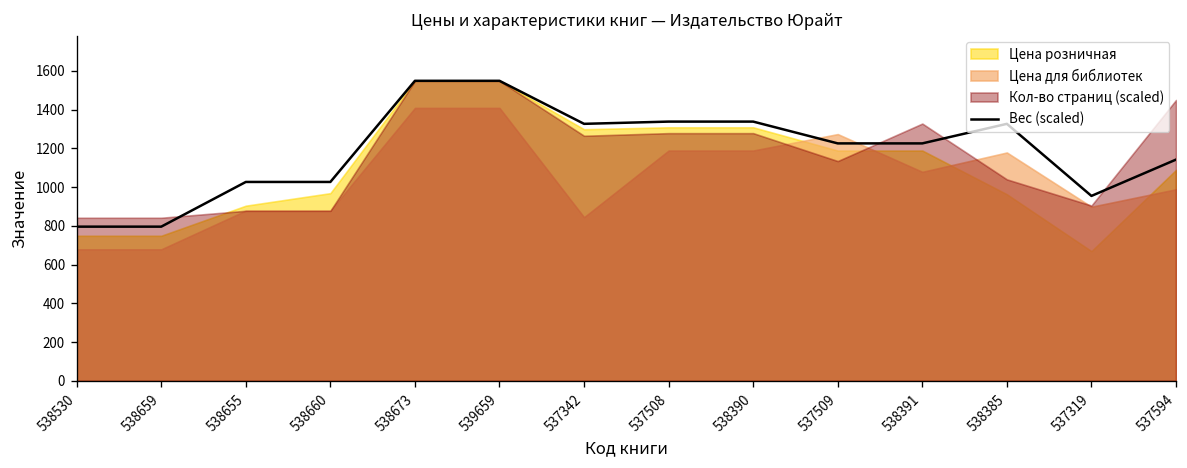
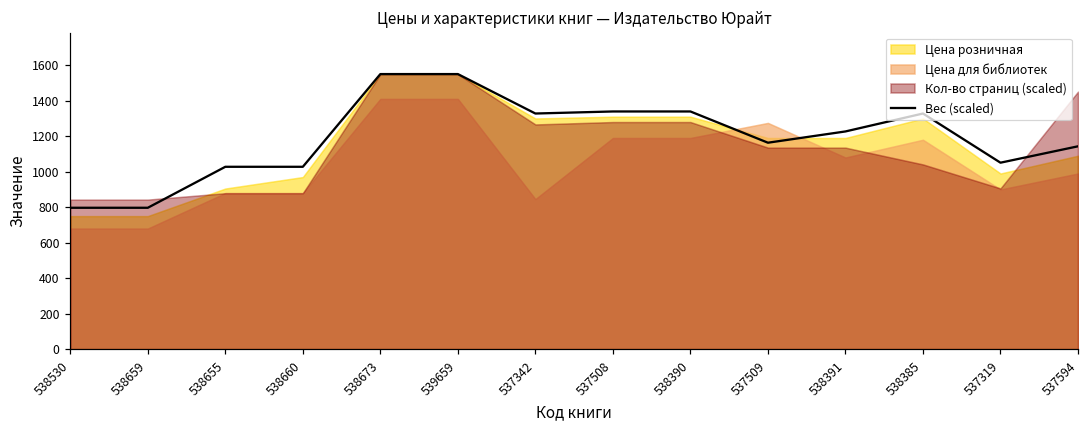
  {
    "Вес (scaled)": {
      "538530": 800,
      "538659": 800,
      "538655": 1030,
      "538660": 1030,
      "537342": 1330,
      "537508": 1340,
      "538390": 1340,
-     "537509": 1230,
+     "537509": 1160,
      "538391": 1230,
-     "537319": 950,
+     "537319": 1050,
      "537594": 1140
    },
    "Цена розничная": {
      "538530": 750,
      "538659": 750,
      "538655": 900,
      "538660": 970,
      "537342": 1300,
      "537508": 1310,
      "538390": 1310,
      "537509": 1190,
      "538391": 1190,
-     "538385": 960,
-     "537319": 670,
+     "538385": 1300,
+     "537319": 990,
      "537594": 1090
    },
    "Цена для библиотек": {
      "538530": 680,
      "538659": 680,
      "538673": 1410,
      "539659": 1410,
      "537342": 840,
      "537508": 1190,
      "538390": 1190,
      "537509": 1270,
      "538391": 1080,
      "538385": 1180,
      "537594": 990
    },
    "Кол-во страниц (scaled)": {
      "538530": 840,
      "538659": 840,
      "537342": 1270,
      "537508": 1280,
      "538390": 1280,
      "537509": 1130,
-     "538391": 1330,
+     "538391": 1130,
      "538385": 1040,
      "537594": 1450
    }
  }
